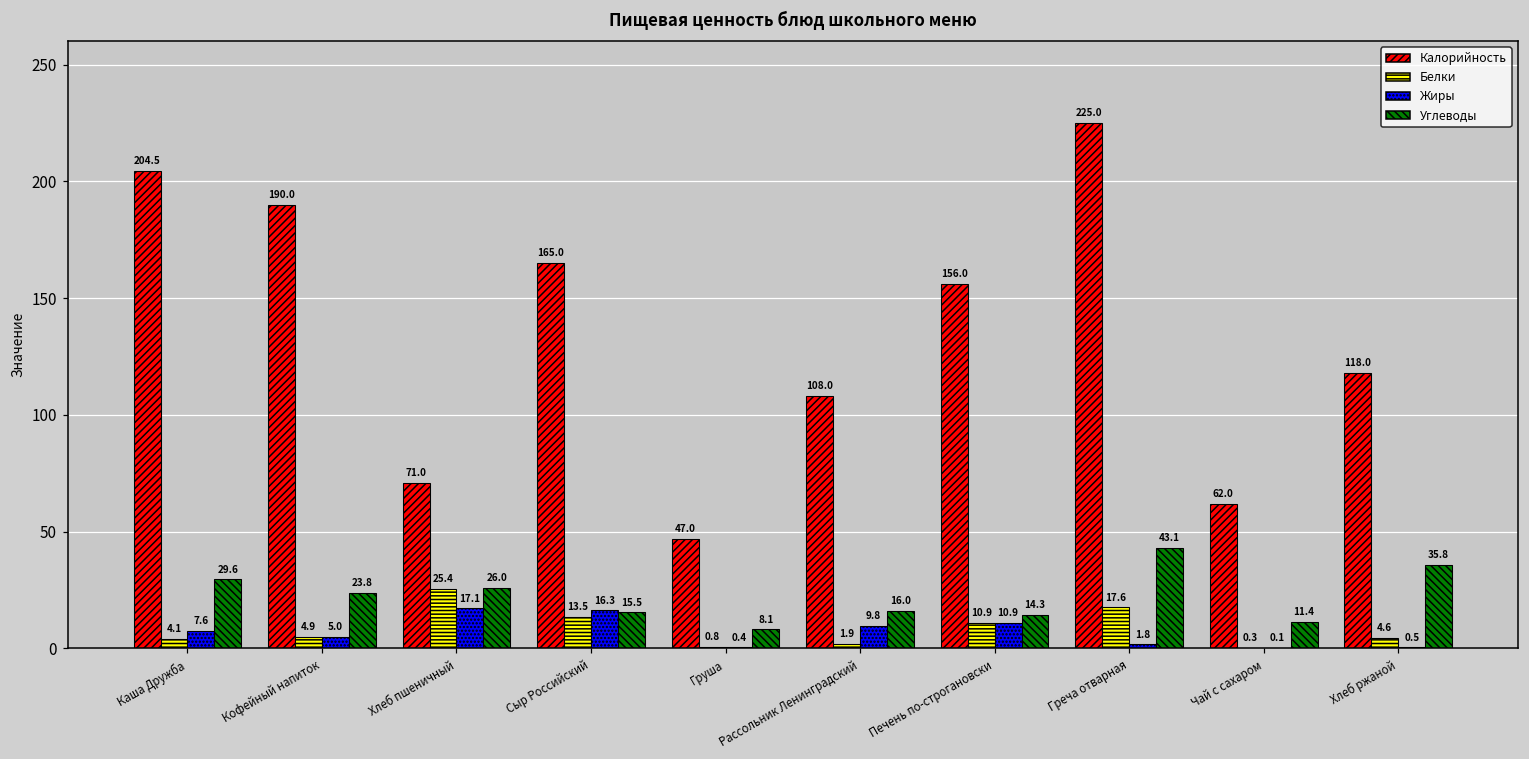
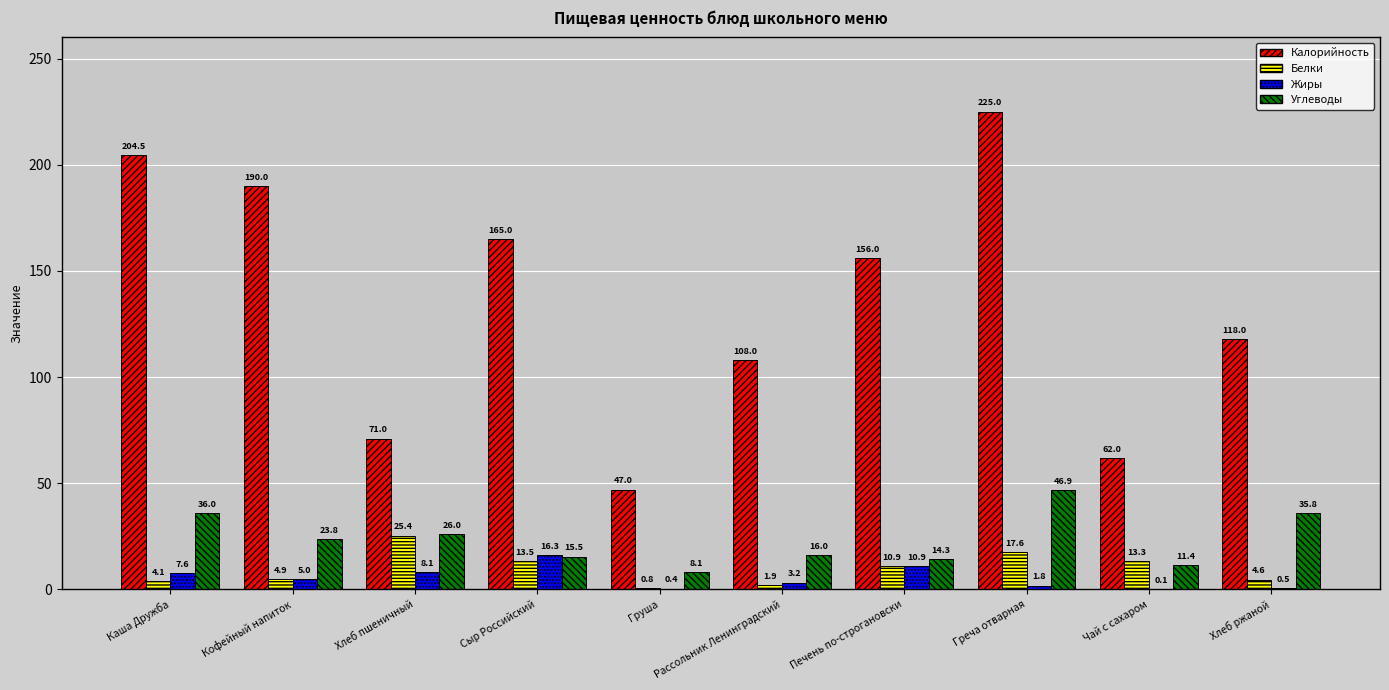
  {
    "Калорийность": {
      "Каша Дружба": 204.5,
      "Кофейный напиток": 190.0,
      "Хлеб пшеничный": 71.0,
      "Сыр Российский": 165.0,
      "Груша": 47.0,
      "Рассольник Ленинградский": 108.0,
      "Печень по-строгановски": 156.0,
      "Греча отварная": 225.0,
      "Чай с сахаром": 62.0,
      "Хлеб ржаной": 118.0
    },
    "Белки": {
      "Каша Дружба": 4.1,
      "Кофейный напиток": 4.9,
      "Хлеб пшеничный": 25.4,
      "Сыр Российский": 13.5,
      "Груша": 0.8,
      "Рассольник Ленинградский": 1.9,
      "Печень по-строгановски": 10.9,
      "Греча отварная": 17.6,
-     "Чай с сахаром": 0.3,
+     "Чай с сахаром": 13.3,
      "Хлеб ржаной": 4.6
    },
    "Жиры": {
      "Каша Дружба": 7.6,
      "Кофейный напиток": 5.0,
-     "Хлеб пшеничный": 17.1,
+     "Хлеб пшеничный": 8.1,
      "Сыр Российский": 16.3,
      "Груша": 0.4,
-     "Рассольник Ленинградский": 9.8,
+     "Рассольник Ленинградский": 3.2,
      "Печень по-строгановски": 10.9,
      "Греча отварная": 1.8,
      "Чай с сахаром": 0.1,
      "Хлеб ржаной": 0.5
    },
    "Углеводы": {
-     "Каша Дружба": 29.6,
+     "Каша Дружба": 36.0,
      "Кофейный напиток": 23.8,
      "Хлеб пшеничный": 26.0,
      "Сыр Российский": 15.5,
      "Груша": 8.1,
      "Рассольник Ленинградский": 16.0,
      "Печень по-строгановски": 14.3,
-     "Греча отварная": 43.1,
+     "Греча отварная": 46.9,
      "Чай с сахаром": 11.4,
      "Хлеб ржаной": 35.8
    }
  }
